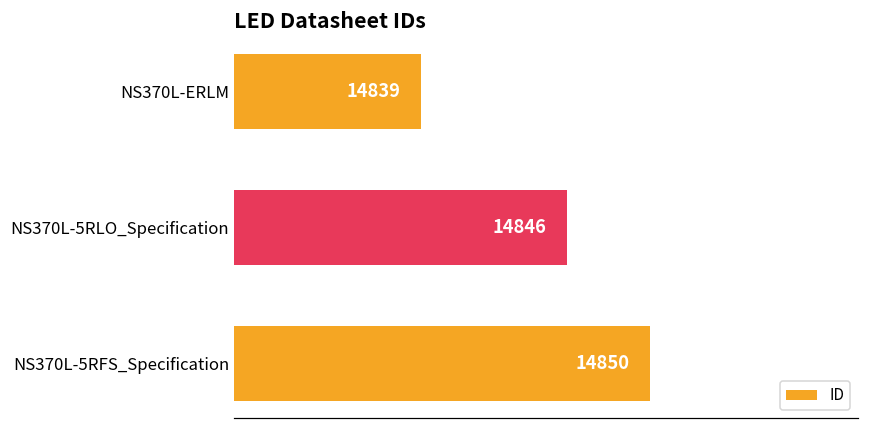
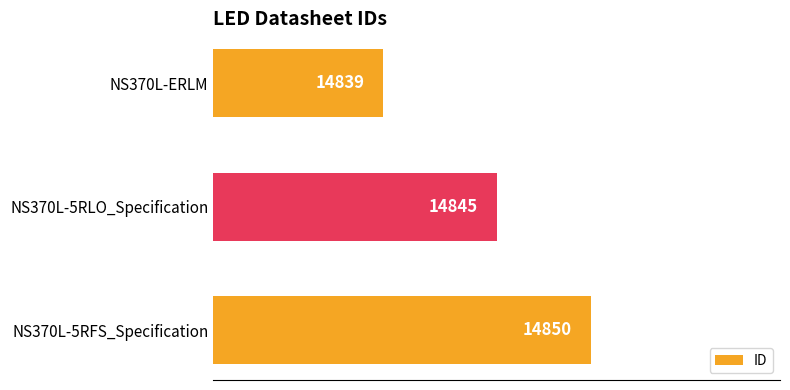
  {
    "NS370L-ERLM": 14839,
-   "NS370L-5RLO_Specification": 14846,
+   "NS370L-5RLO_Specification": 14845,
    "NS370L-5RFS_Specification": 14850
  }
